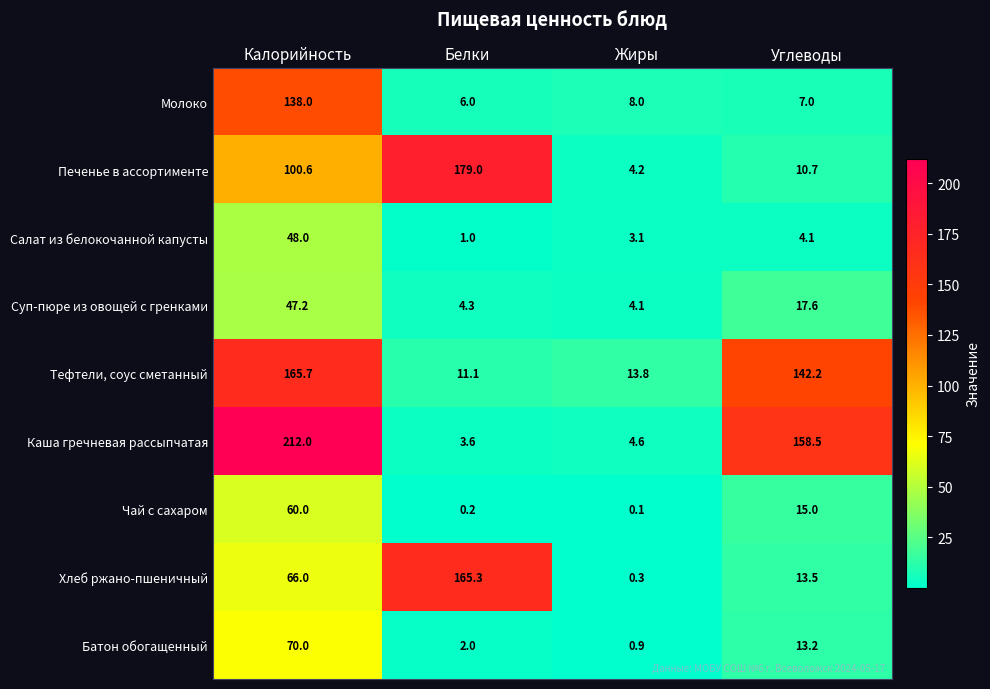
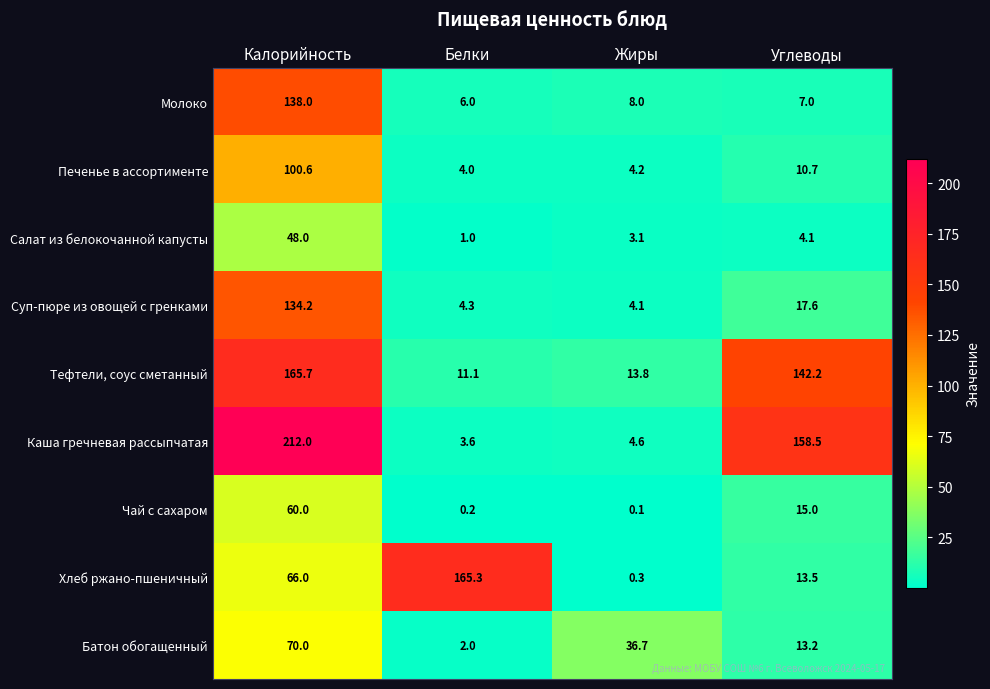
  {
    "Молоко": {
      "Калорийность": 138.0,
      "Белки": 6.0,
      "Жиры": 8.0,
      "Углеводы": 7.0
    },
    "Печенье в ассортименте": {
      "Калорийность": 100.6,
-     "Белки": 179.0,
+     "Белки": 4.0,
      "Жиры": 4.2,
      "Углеводы": 10.7
    },
    "Салат из белокочанной капусты": {
      "Калорийность": 48.0,
      "Белки": 1.0,
      "Жиры": 3.1,
      "Углеводы": 4.1
    },
    "Суп-пюре из овощей с гренками": {
-     "Калорийность": 47.2,
+     "Калорийность": 134.2,
      "Белки": 4.3,
      "Жиры": 4.1,
      "Углеводы": 17.6
    },
    "Тефтели, соус сметанный": {
      "Калорийность": 165.7,
      "Белки": 11.1,
      "Жиры": 13.8,
      "Углеводы": 142.2
    },
    "Каша гречневая рассыпчатая": {
      "Калорийность": 212.0,
      "Белки": 3.6,
      "Жиры": 4.6,
      "Углеводы": 158.5
    },
    "Чай с сахаром": {
      "Калорийность": 60.0,
      "Белки": 0.2,
      "Жиры": 0.1,
      "Углеводы": 15.0
    },
    "Хлеб ржано-пшеничный": {
      "Калорийность": 66.0,
      "Белки": 165.3,
      "Жиры": 0.3,
      "Углеводы": 13.5
    },
    "Батон обогащенный": {
      "Калорийность": 70.0,
      "Белки": 2.0,
-     "Жиры": 0.9
+     "Жиры": 36.7
    }
  }
